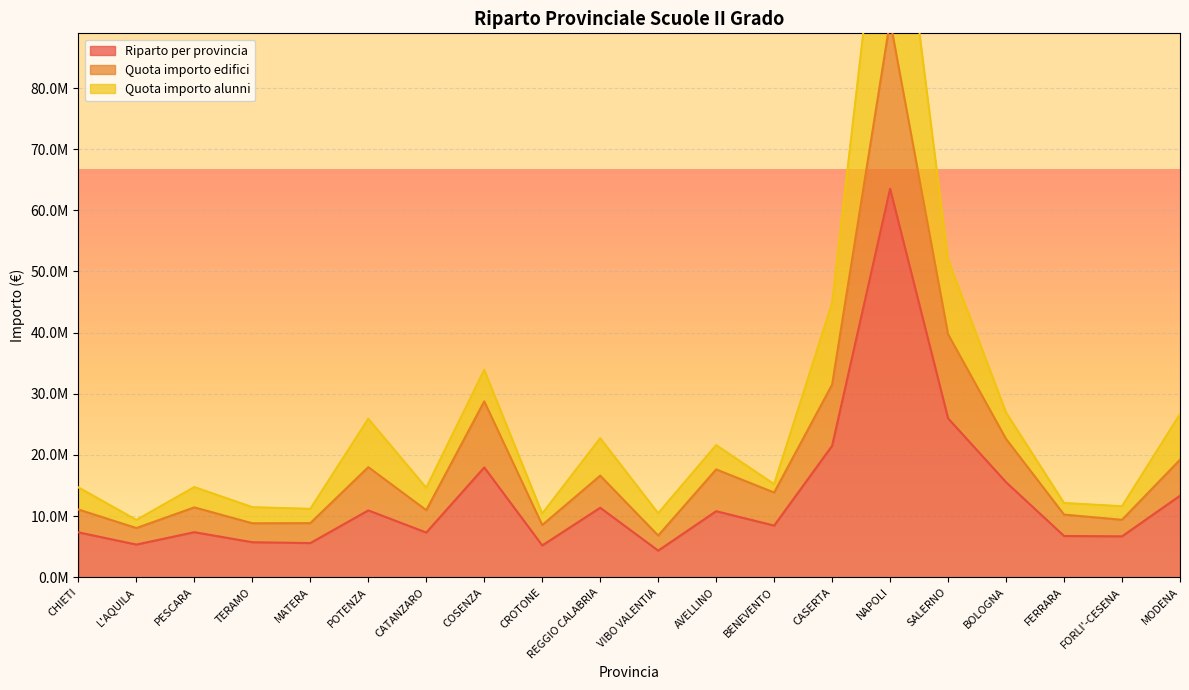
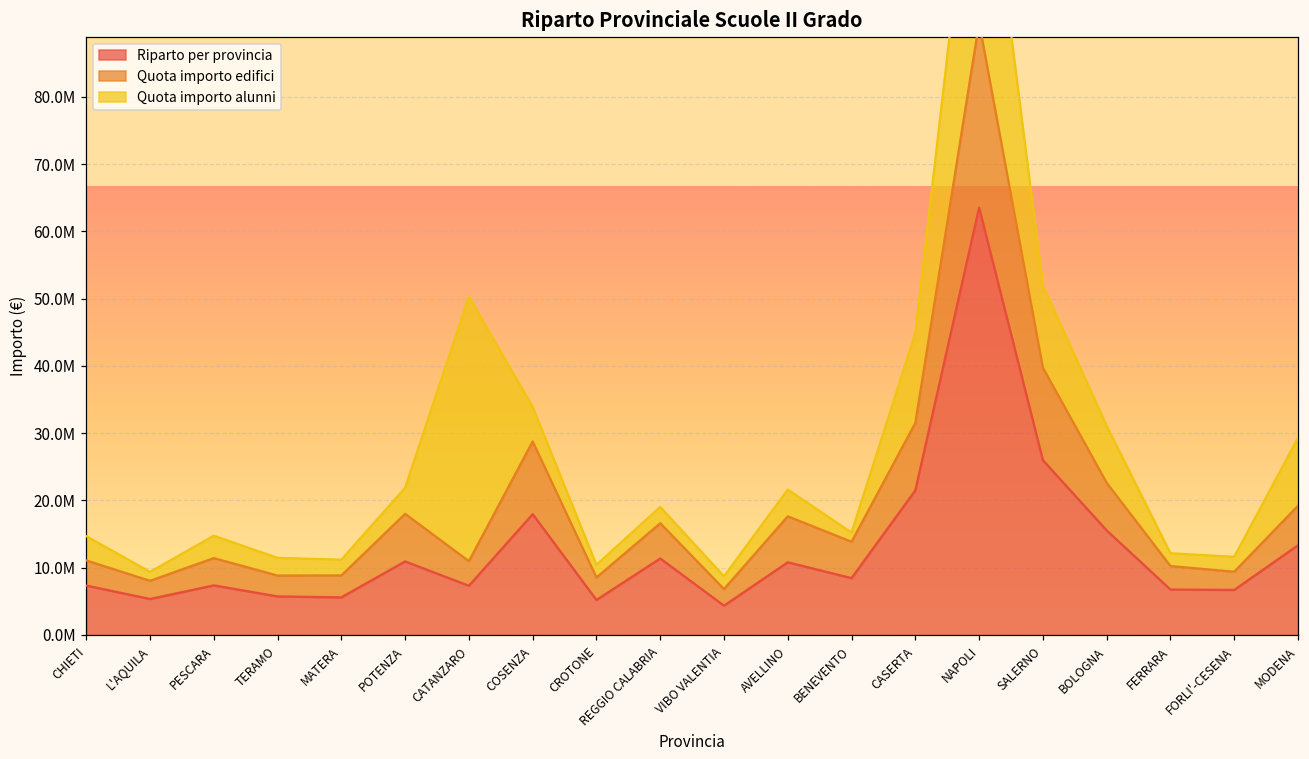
  {
    "Quota importo alunni": {
      "CHIETI": 4000000,
      "L'AQUILA": 1000000,
      "PESCARA": 3000000,
      "TERAMO": 3000000,
      "MATERA": 2000000,
-     "POTENZA": 8000000,
-     "CATANZARO": 4000000,
+     "POTENZA": 4000000,
+     "CATANZARO": 39000000,
      "COSENZA": 5000000,
      "CROTONE": 2000000,
-     "REGGIO CALABRIA": 6000000,
-     "VIBO VALENTIA": 4000000,
+     "REGGIO CALABRIA": 2000000,
+     "VIBO VALENTIA": 2000000,
      "AVELLINO": 4000000,
      "BENEVENTO": 1000000,
      "CASERTA": 13000000,
      "SALERNO": 12000000,
-     "BOLOGNA": 4000000,
+     "BOLOGNA": 8000000,
      "FERRARA": 2000000,
      "FORLI'-CESENA": 2000000,
-     "MODENA": 7000000
+     "MODENA": 10000000
    }
  }
